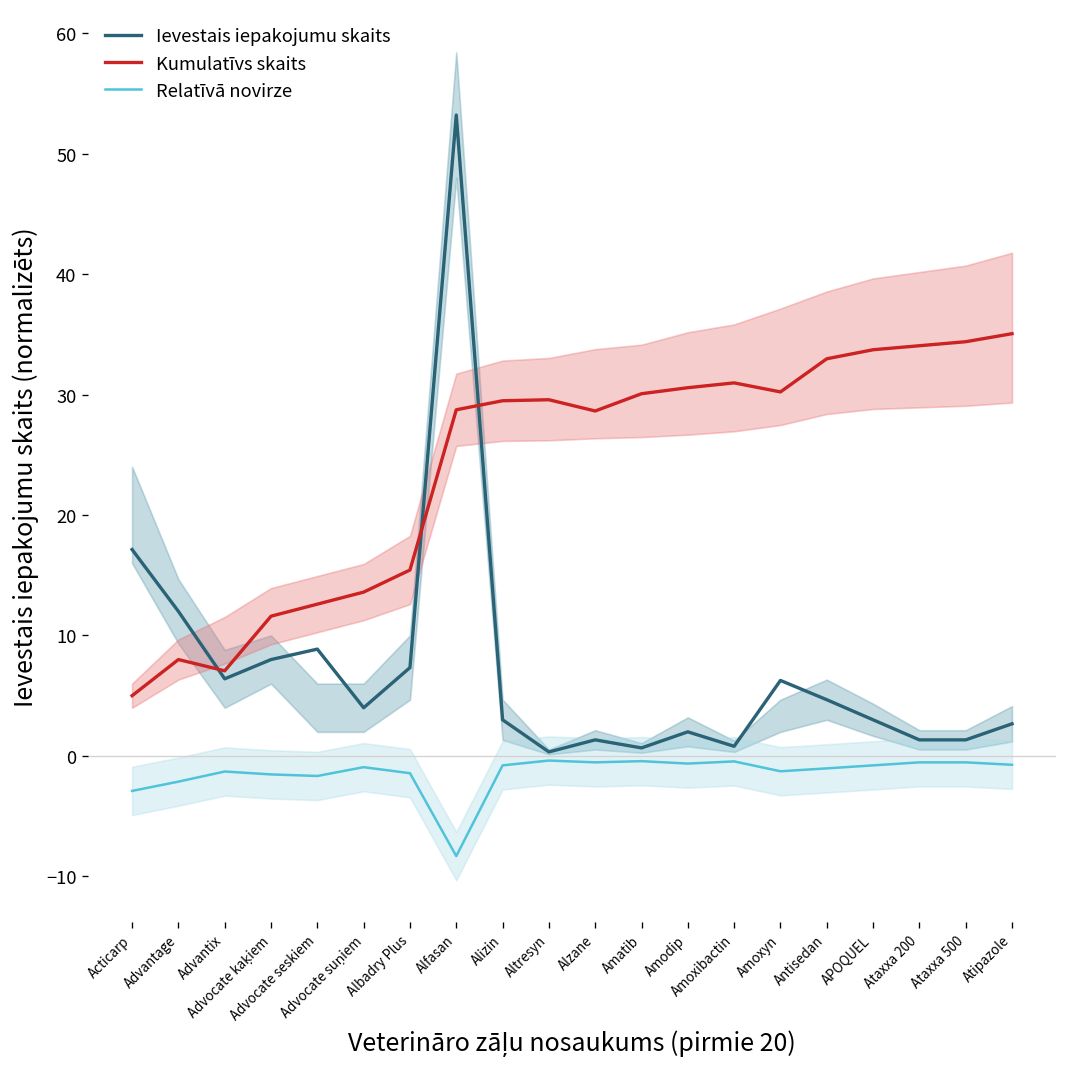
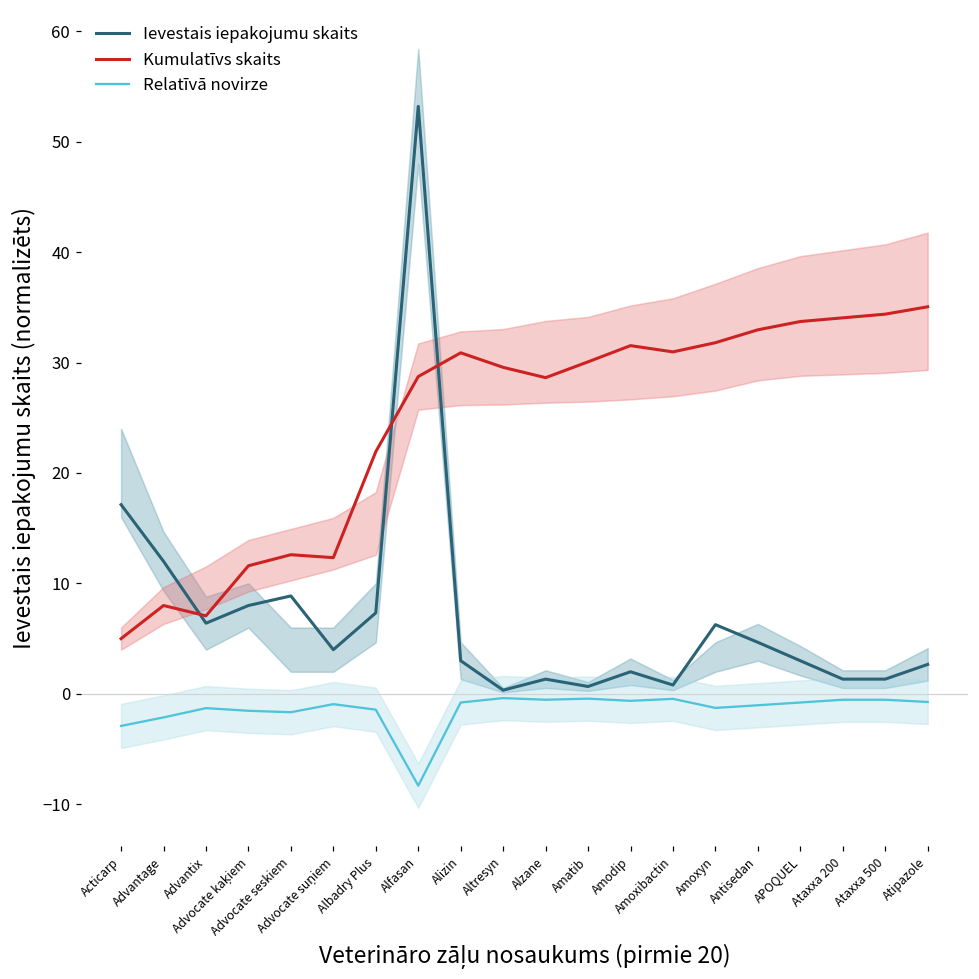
  {
    "Ievestais iepakojumu skaits": {
      "Acticarp": 17.1,
      "Advantage": 12.0,
      "Advantix": 6.4,
      "Advocate kaķiem": 8.0,
      "Advocate seskiem": 8.9,
      "Advocate suņiem": 4.0,
      "Albadry Plus": 7.3,
      "Alfasan": 53.2,
      "Alizin": 3.0,
      "Amatib": 0.7,
      "Amodip": 2.0,
      "Amoxibactin": 0.8,
      "Amoxyn": 6.3,
      "Antisedan": 4.7,
      "APOQUEL": 3.0,
      "Atipazole": 2.7
    },
    "Kumulatīvs skaits": {
      "Acticarp": 5.0,
      "Advantage": 8.0,
      "Advantix": 7.1,
      "Advocate kaķiem": 11.6,
      "Advocate seskiem": 12.6,
-     "Advocate suņiem": 13.6,
-     "Albadry Plus": 15.4,
+     "Advocate suņiem": 12.3,
+     "Albadry Plus": 21.9,
      "Alfasan": 28.7,
-     "Alizin": 29.5,
+     "Alizin": 30.9,
      "Altresyn": 29.6,
      "Alzane": 28.6,
      "Amatib": 30.1,
-     "Amodip": 30.6,
+     "Amodip": 31.5,
      "Amoxibactin": 31.0,
-     "Amoxyn": 30.2,
+     "Amoxyn": 31.8,
      "Antisedan": 33.0,
      "APOQUEL": 33.7,
      "Ataxxa 200": 34.1,
      "Ataxxa 500": 34.4,
      "Atipazole": 35.1
    },
    "Relatīvā novirze": {
      "Acticarp": -2.9,
      "Advantage": -2.1,
      "Advantix": -1.3,
      "Advocate kaķiem": -1.5,
      "Advocate seskiem": -1.7,
      "Advocate suņiem": -0.9,
      "Albadry Plus": -1.4,
      "Alfasan": -8.3,
      "Alizin": -0.8,
      "Altresyn": -0.4,
      "Alzane": -0.5,
      "Amatib": -0.4,
      "Amodip": -0.6,
      "Amoxibactin": -0.5,
      "Amoxyn": -1.3,
      "Antisedan": -1.0,
      "APOQUEL": -0.8,
      "Ataxxa 200": -0.5,
      "Ataxxa 500": -0.5,
      "Atipazole": -0.7
    }
  }
